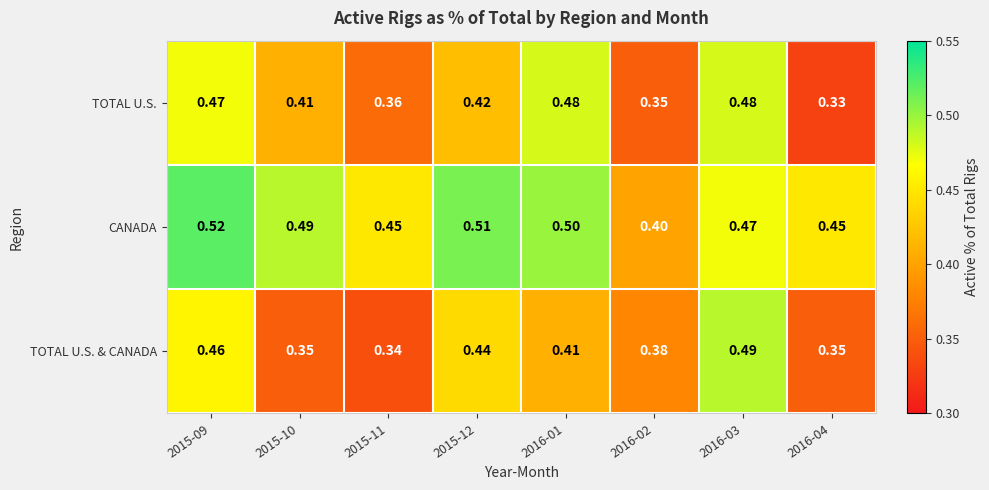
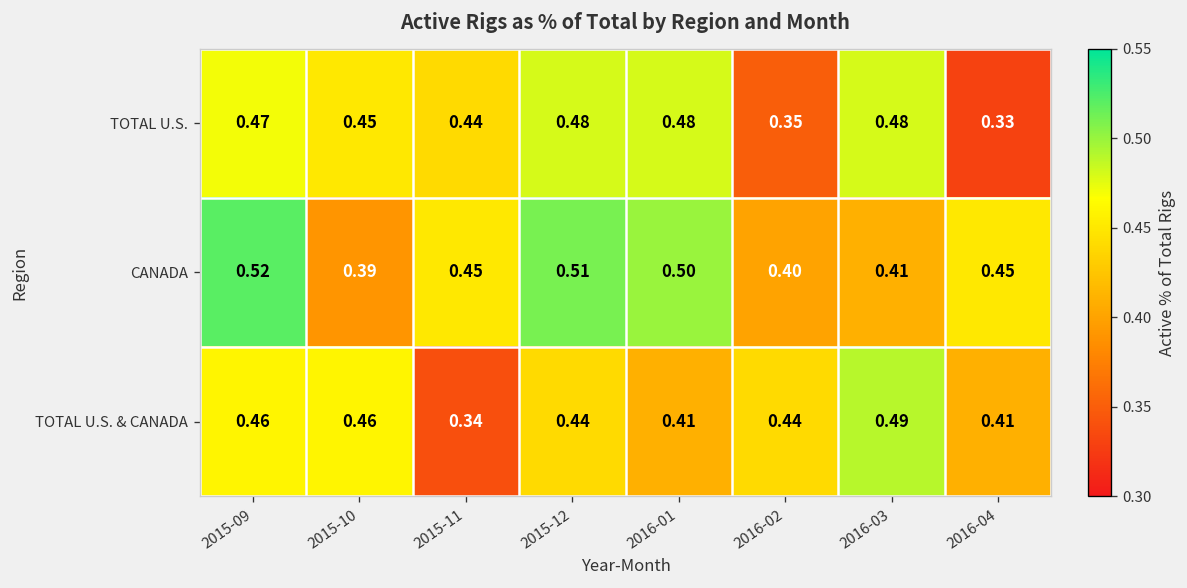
  {
    "TOTAL U.S.": {
      "2015-09": 0.47,
-     "2015-10": 0.41,
-     "2015-11": 0.36,
-     "2015-12": 0.42,
+     "2015-10": 0.45,
+     "2015-11": 0.44,
+     "2015-12": 0.48,
      "2016-01": 0.48,
      "2016-02": 0.35,
      "2016-03": 0.48,
      "2016-04": 0.33
    },
    "CANADA": {
      "2015-09": 0.52,
-     "2015-10": 0.49,
+     "2015-10": 0.39,
      "2015-11": 0.45,
      "2015-12": 0.51,
      "2016-01": 0.50,
      "2016-02": 0.40,
-     "2016-03": 0.47,
+     "2016-03": 0.41,
      "2016-04": 0.45
    },
    "TOTAL U.S. & CANADA": {
      "2015-09": 0.46,
-     "2015-10": 0.35,
+     "2015-10": 0.46,
      "2015-11": 0.34,
      "2015-12": 0.44,
      "2016-01": 0.41,
-     "2016-02": 0.38,
+     "2016-02": 0.44,
      "2016-03": 0.49,
-     "2016-04": 0.35
+     "2016-04": 0.41
    }
  }
